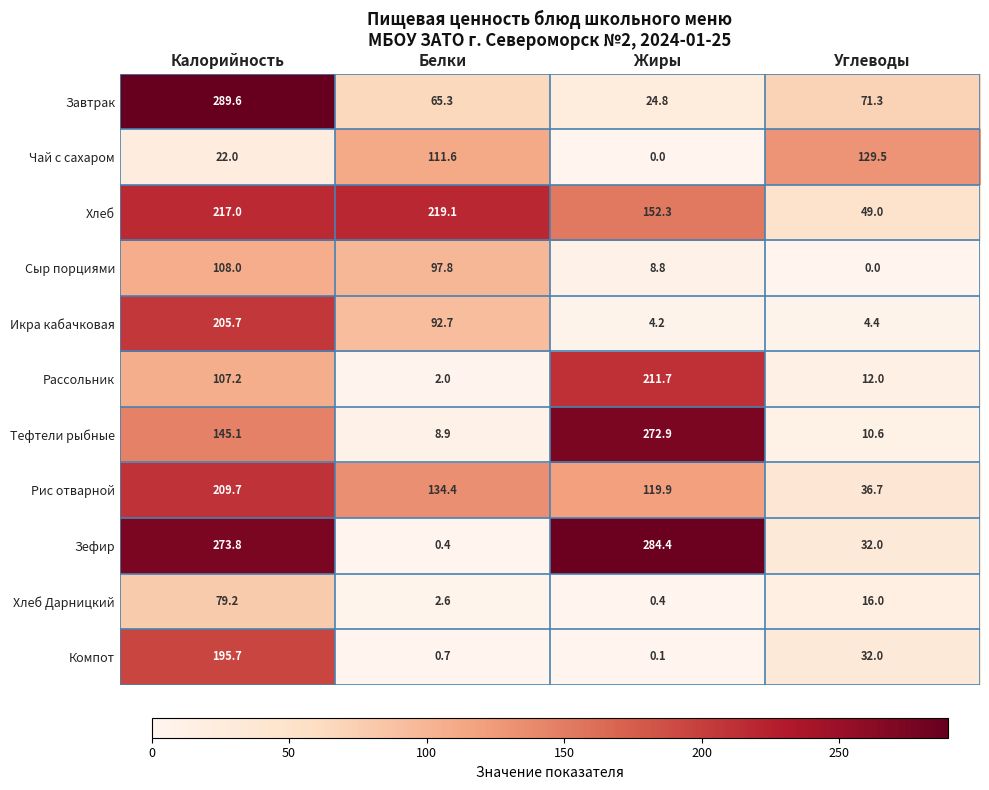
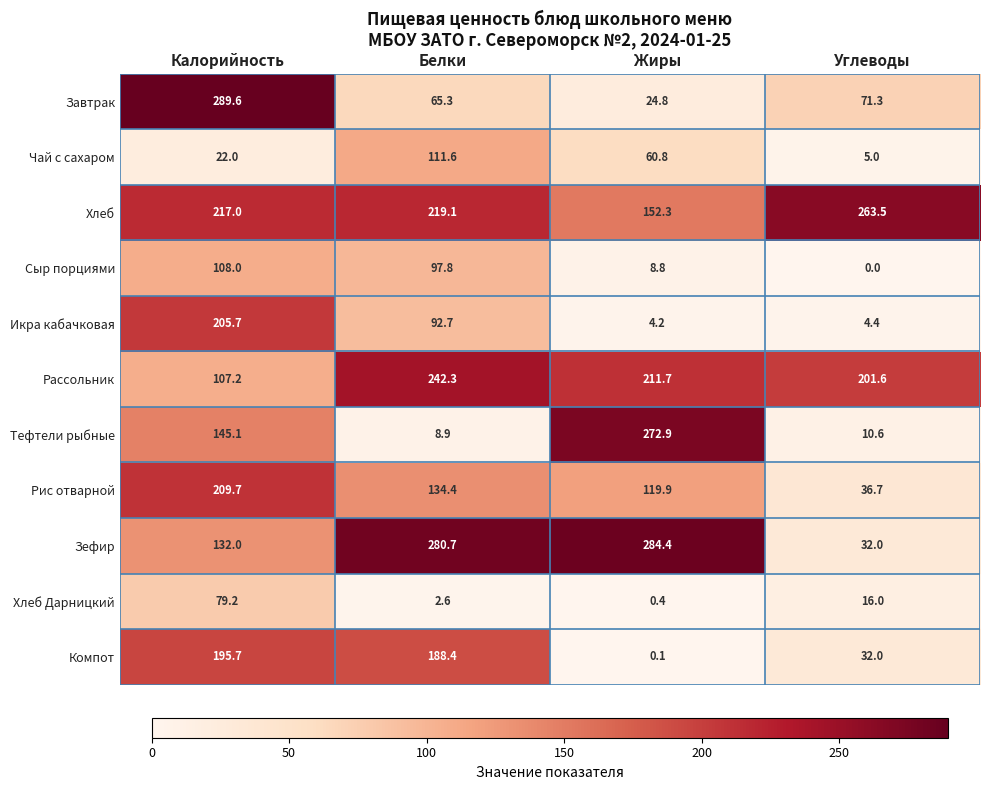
  {
    "Завтрак": {
      "Калорийность": 289.6,
      "Белки": 65.3,
      "Жиры": 24.8,
      "Углеводы": 71.3
    },
    "Чай с сахаром": {
      "Калорийность": 22.0,
      "Белки": 111.6,
-     "Жиры": 0.0,
-     "Углеводы": 129.5
+     "Жиры": 60.8,
+     "Углеводы": 5.0
    },
    "Хлеб": {
      "Калорийность": 217.0,
      "Белки": 219.1,
      "Жиры": 152.3,
-     "Углеводы": 49.0
+     "Углеводы": 263.5
    },
    "Сыр порциями": {
      "Калорийность": 108.0,
      "Белки": 97.8,
      "Жиры": 8.8,
      "Углеводы": 0.0
    },
    "Икра кабачковая": {
      "Калорийность": 205.7,
      "Белки": 92.7,
      "Жиры": 4.2,
      "Углеводы": 4.4
    },
    "Рассольник": {
      "Калорийность": 107.2,
-     "Белки": 2.0,
+     "Белки": 242.3,
      "Жиры": 211.7,
-     "Углеводы": 12.0
+     "Углеводы": 201.6
    },
    "Тефтели рыбные": {
      "Калорийность": 145.1,
      "Белки": 8.9,
      "Жиры": 272.9,
      "Углеводы": 10.6
    },
    "Рис отварной": {
      "Калорийность": 209.7,
      "Белки": 134.4,
      "Жиры": 119.9,
      "Углеводы": 36.7
    },
    "Зефир": {
-     "Калорийность": 273.8,
-     "Белки": 0.4,
+     "Калорийность": 132.0,
+     "Белки": 280.7,
      "Жиры": 284.4,
      "Углеводы": 32.0
    },
    "Хлеб Дарницкий": {
      "Калорийность": 79.2,
      "Белки": 2.6,
      "Жиры": 0.4,
      "Углеводы": 16.0
    },
    "Компот": {
      "Калорийность": 195.7,
-     "Белки": 0.7,
+     "Белки": 188.4,
      "Жиры": 0.1,
      "Углеводы": 32.0
    }
  }
